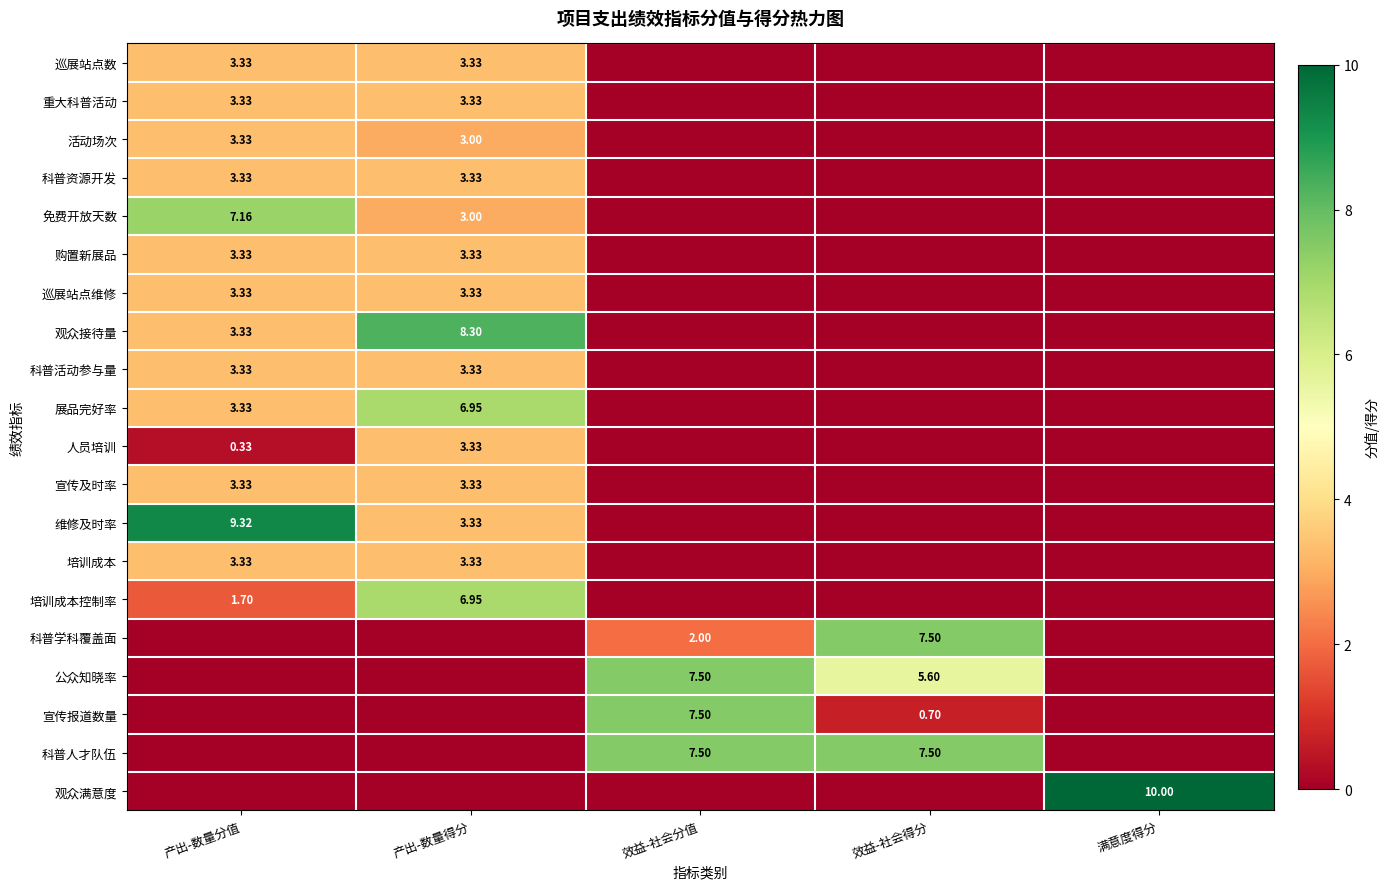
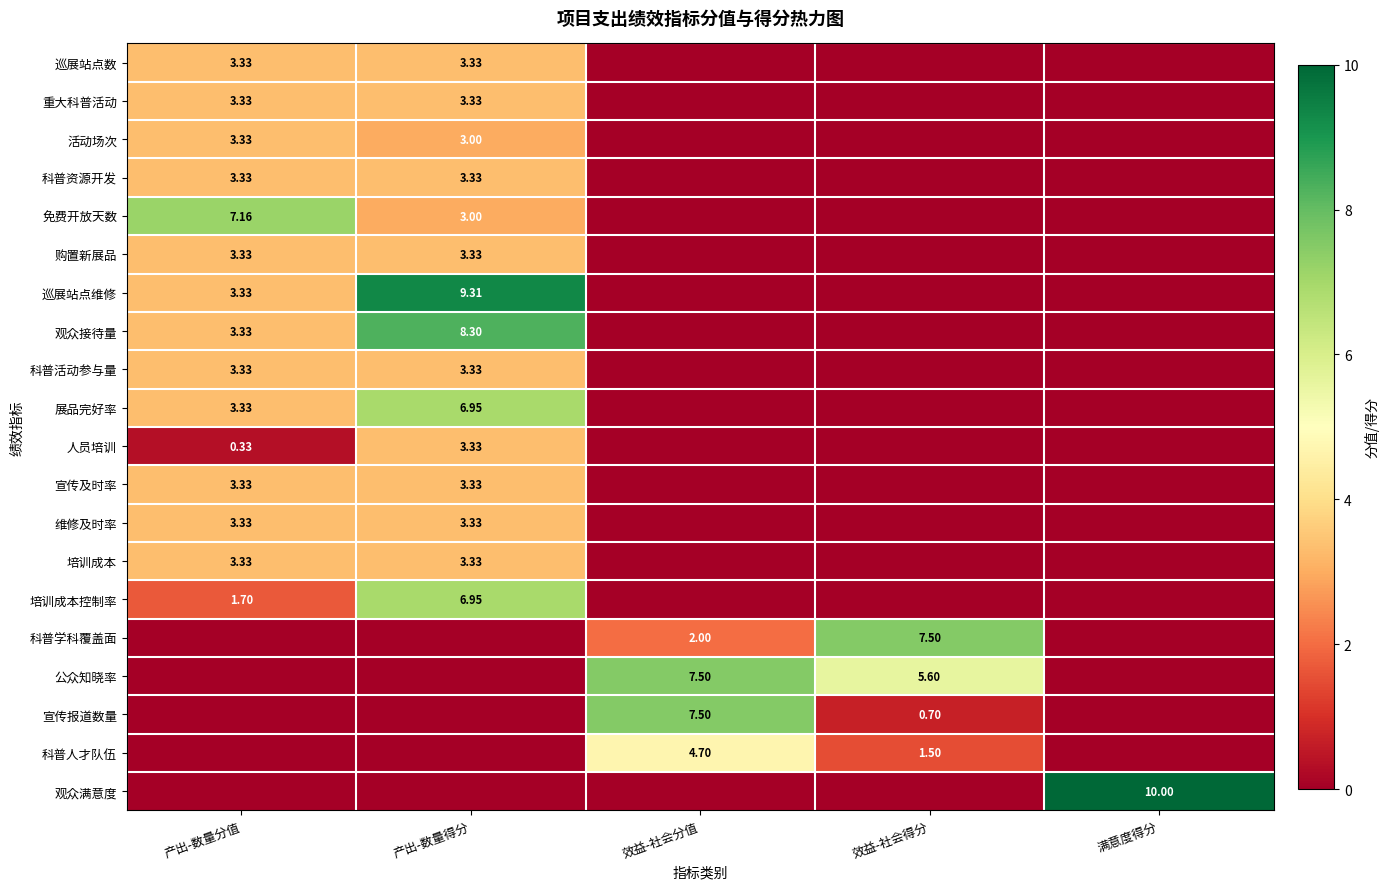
  {
    "巡展站点数": {
      "产出-数量分值": 3.33,
      "产出-数量得分": 3.33
    },
    "重大科普活动": {
      "产出-数量分值": 3.33,
      "产出-数量得分": 3.33
    },
    "活动场次": {
      "产出-数量分值": 3.33,
      "产出-数量得分": 3.00
    },
    "科普资源开发": {
      "产出-数量分值": 3.33,
      "产出-数量得分": 3.33
    },
    "免费开放天数": {
      "产出-数量分值": 7.16,
      "产出-数量得分": 3.00
    },
    "购置新展品": {
      "产出-数量分值": 3.33,
      "产出-数量得分": 3.33
    },
    "巡展站点维修": {
      "产出-数量分值": 3.33,
-     "产出-数量得分": 3.33
+     "产出-数量得分": 9.31
    },
    "观众接待量": {
      "产出-数量分值": 3.33,
      "产出-数量得分": 8.30
    },
    "科普活动参与量": {
      "产出-数量分值": 3.33,
      "产出-数量得分": 3.33
    },
    "展品完好率": {
      "产出-数量分值": 3.33,
      "产出-数量得分": 6.95
    },
    "人员培训": {
      "产出-数量分值": 0.33,
      "产出-数量得分": 3.33
    },
    "宣传及时率": {
      "产出-数量分值": 3.33,
      "产出-数量得分": 3.33
    },
    "维修及时率": {
-     "产出-数量分值": 9.32,
+     "产出-数量分值": 3.33,
      "产出-数量得分": 3.33
    },
    "培训成本": {
      "产出-数量分值": 3.33,
      "产出-数量得分": 3.33
    },
    "培训成本控制率": {
      "产出-数量分值": 1.70,
      "产出-数量得分": 6.95
    },
    "科普学科覆盖面": {
      "效益-社会分值": 2.00,
      "效益-社会得分": 7.50
    },
    "公众知晓率": {
      "效益-社会分值": 7.50,
      "效益-社会得分": 5.60
    },
    "宣传报道数量": {
      "效益-社会分值": 7.50,
      "效益-社会得分": 0.70
    },
    "科普人才队伍": {
-     "效益-社会分值": 7.50,
-     "效益-社会得分": 7.50
+     "效益-社会分值": 4.70,
+     "效益-社会得分": 1.50
    },
    "观众满意度": {
      "满意度得分": 10.00
    }
  }
